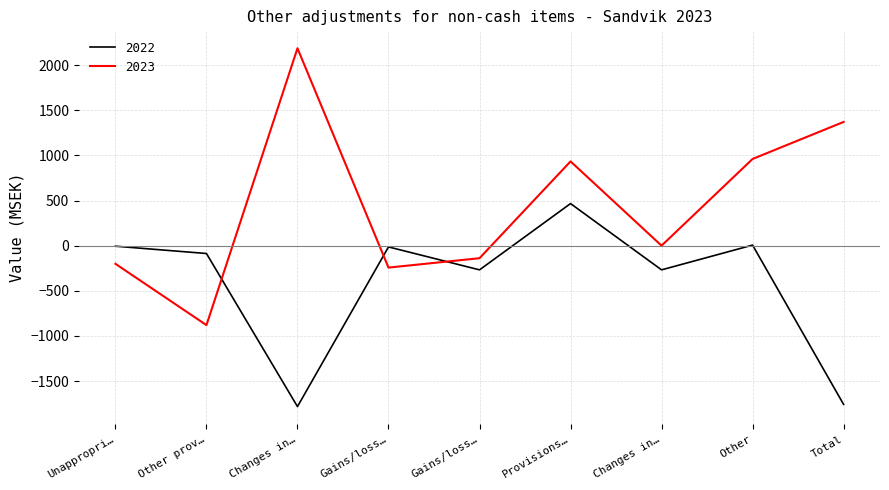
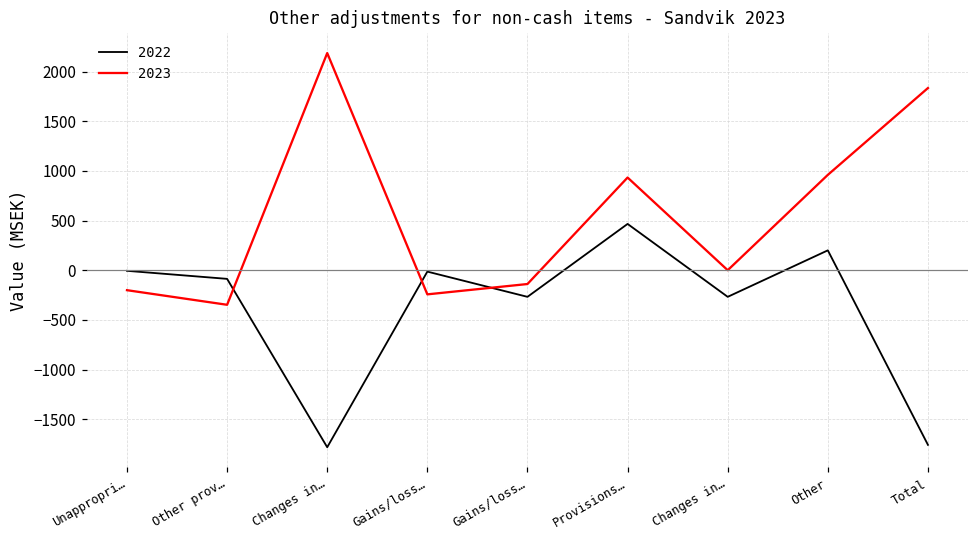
  {
    "2022": {
      "Unappropri…": 0,
      "Other prov…": -100,
      "Provisions…": 500,
-     "Other": 0,
+     "Other": 200,
      "Total": -1800
    },
    "2023": {
      "Unappropri…": -200,
-     "Other prov…": -900,
+     "Other prov…": -300,
      "Provisions…": 900,
      "Other": 1000,
-     "Total": 1400
+     "Total": 1800
    }
  }
